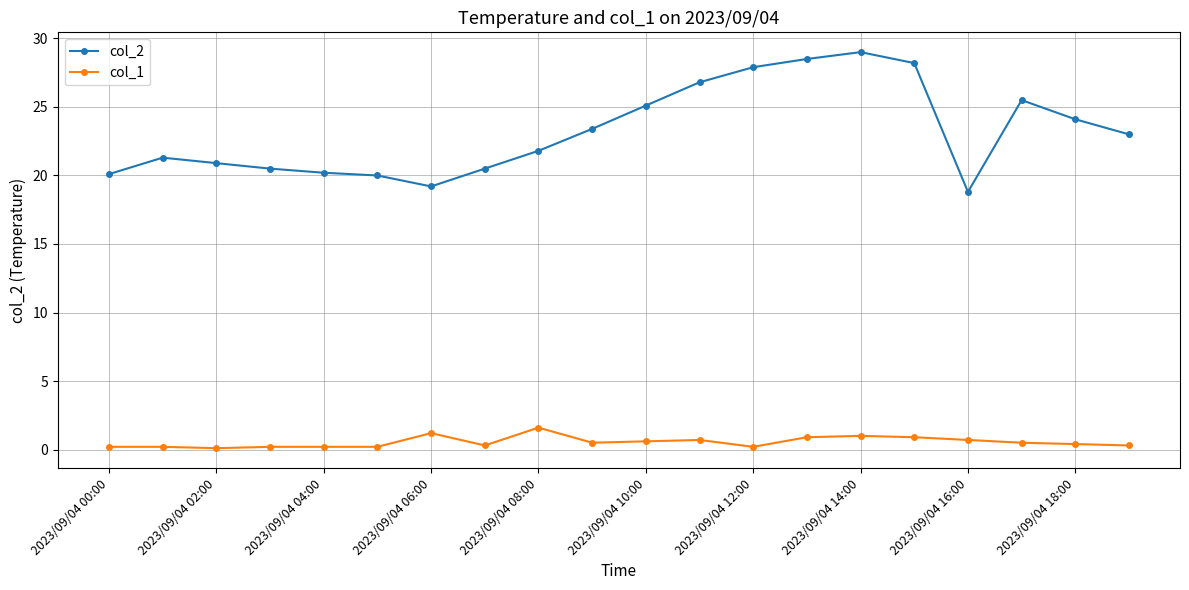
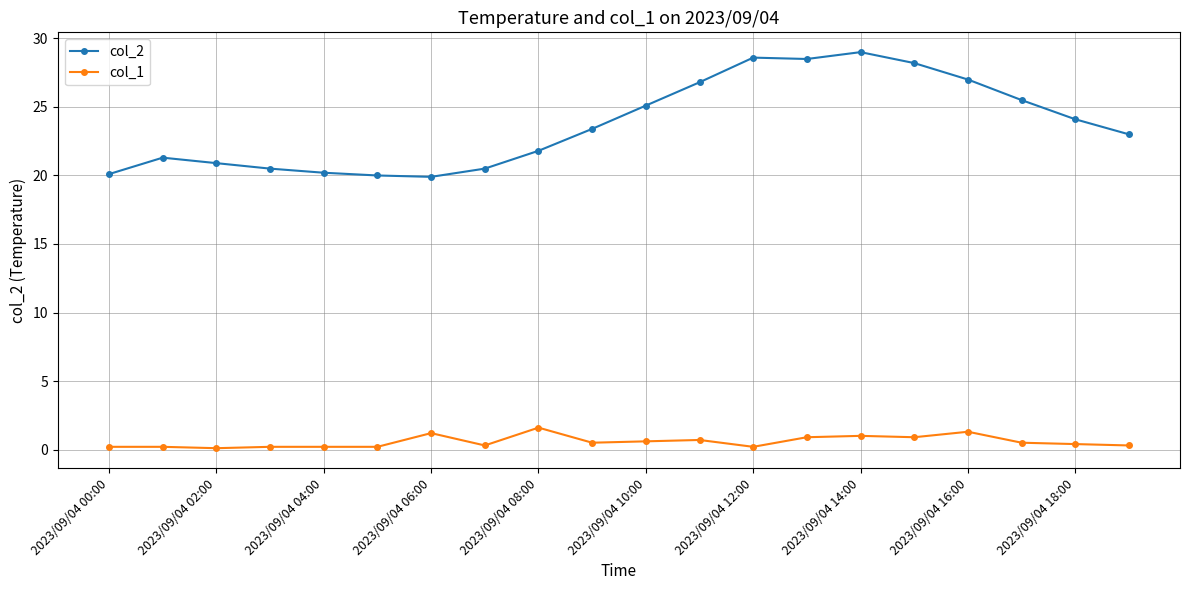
  {
    "col_2": {
      "2023/09/04 00:00": 20.1,
      "2023/09/04 02:00": 20.9,
      "2023/09/04 04:00": 20.2,
-     "2023/09/04 06:00": 19.2,
+     "2023/09/04 06:00": 19.9,
      "2023/09/04 08:00": 21.8,
      "2023/09/04 10:00": 25.1,
-     "2023/09/04 12:00": 27.9,
+     "2023/09/04 12:00": 28.6,
      "2023/09/04 14:00": 29.0,
-     "2023/09/04 16:00": 18.8,
+     "2023/09/04 16:00": 27.0,
      "2023/09/04 18:00": 24.1
    },
    "col_1": {
      "2023/09/04 00:00": 0.2,
      "2023/09/04 02:00": 0.1,
      "2023/09/04 04:00": 0.2,
      "2023/09/04 06:00": 1.2,
      "2023/09/04 08:00": 1.6,
      "2023/09/04 10:00": 0.6,
      "2023/09/04 12:00": 0.2,
      "2023/09/04 14:00": 1.0,
-     "2023/09/04 16:00": 0.7,
+     "2023/09/04 16:00": 1.3,
      "2023/09/04 18:00": 0.4
    }
  }
